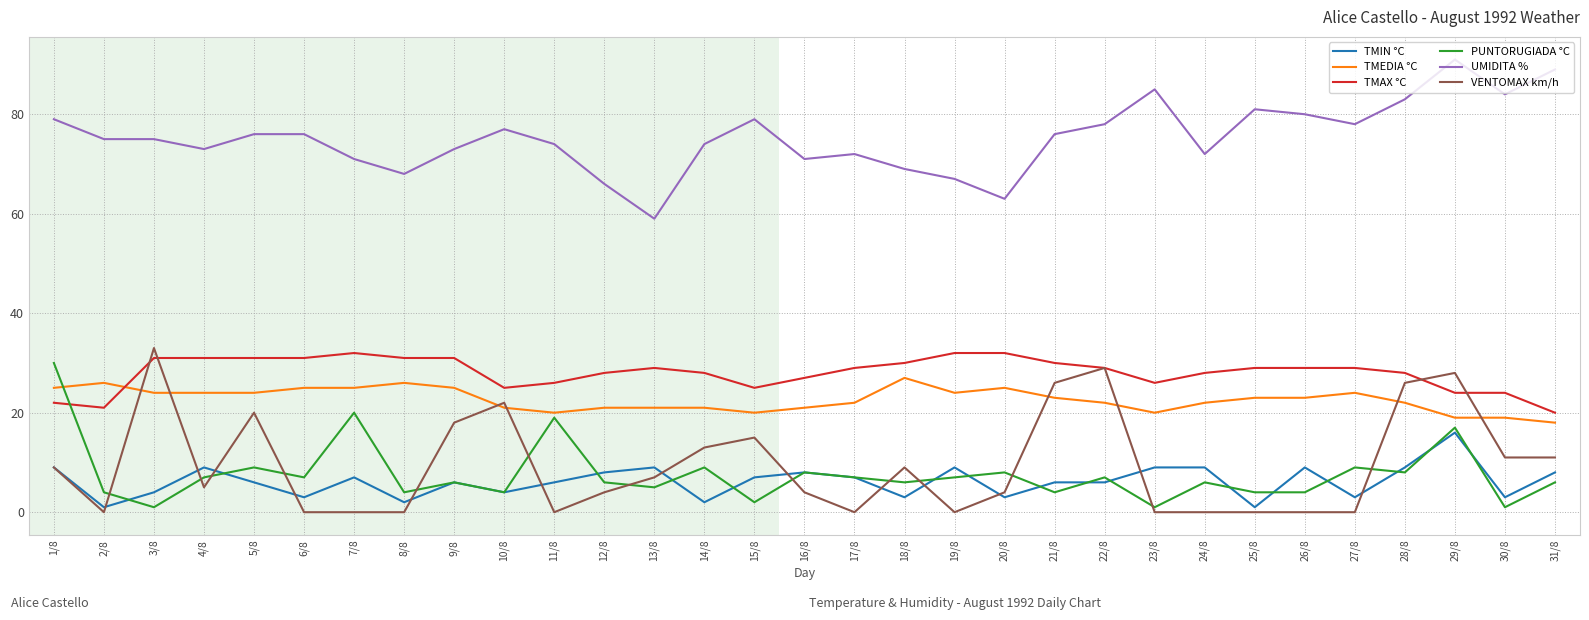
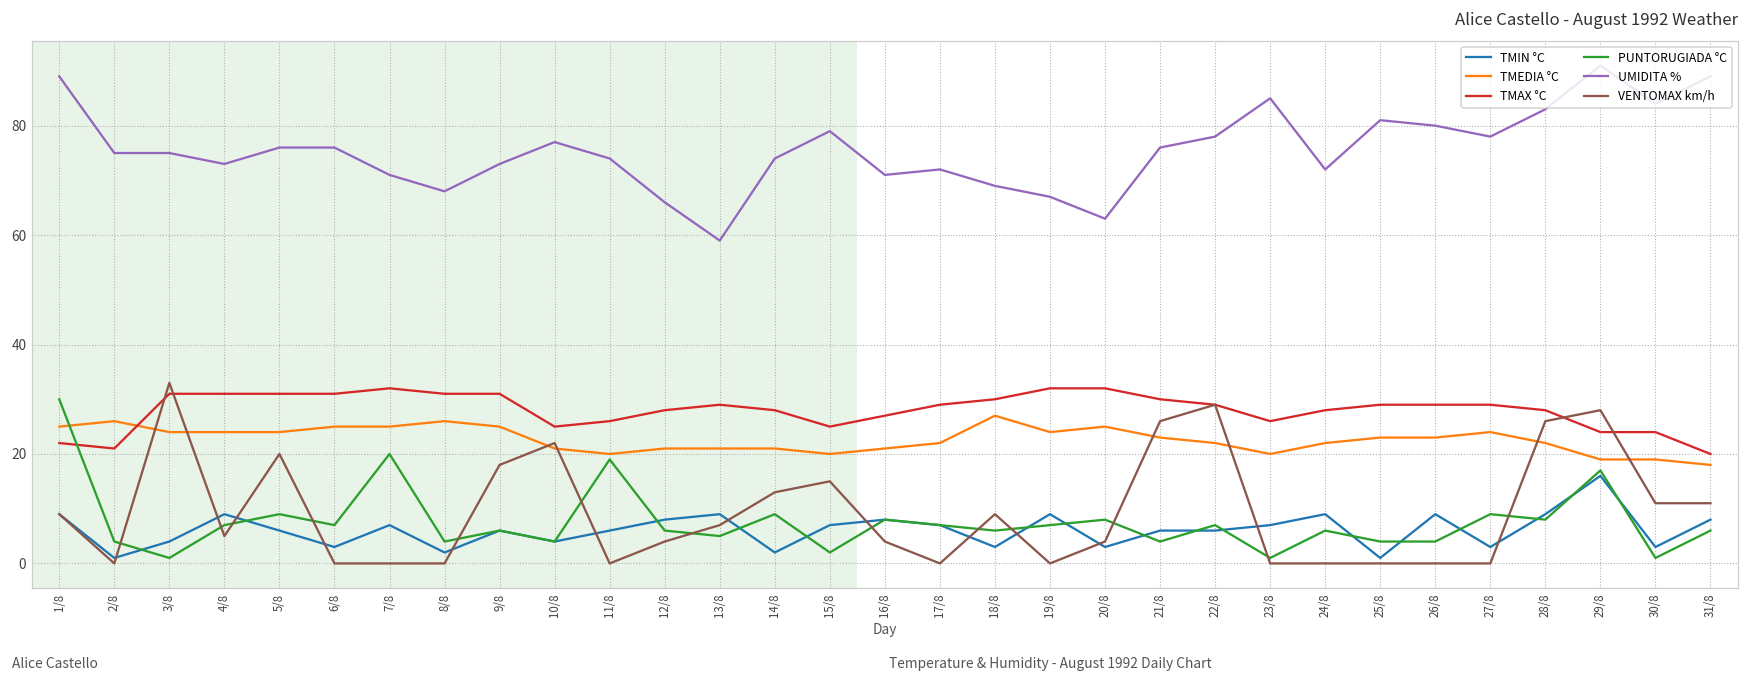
  {
    "TMIN °C": {
      "2/8": 1,
      "3/8": 4,
      "4/8": 9,
      "5/8": 6,
      "6/8": 3,
      "7/8": 7,
      "8/8": 2,
      "11/8": 6,
      "12/8": 8,
      "13/8": 9,
      "14/8": 2,
      "15/8": 7,
      "18/8": 3,
      "19/8": 9,
      "20/8": 3,
      "21/8": 6,
      "22/8": 6,
-     "23/8": 9,
+     "23/8": 7,
      "24/8": 9,
      "25/8": 1,
      "26/8": 9,
      "27/8": 3,
      "28/8": 9,
      "29/8": 16,
      "30/8": 3,
      "31/8": 8
    },
    "TMEDIA °C": {
      "1/8": 25,
      "2/8": 26,
      "3/8": 24,
      "4/8": 24,
      "5/8": 24,
      "6/8": 25,
      "7/8": 25,
      "8/8": 26,
      "9/8": 25,
      "10/8": 21,
      "11/8": 20,
      "12/8": 21,
      "13/8": 21,
      "14/8": 21,
      "15/8": 20,
      "16/8": 21,
      "17/8": 22,
      "18/8": 27,
      "19/8": 24,
      "20/8": 25,
      "21/8": 23,
      "22/8": 22,
      "23/8": 20,
      "24/8": 22,
      "25/8": 23,
      "26/8": 23,
      "27/8": 24,
      "28/8": 22,
      "29/8": 19,
      "30/8": 19,
      "31/8": 18
    },
    "TMAX °C": {
      "1/8": 22,
      "2/8": 21,
      "3/8": 31,
      "4/8": 31,
      "5/8": 31,
      "6/8": 31,
      "7/8": 32,
      "8/8": 31,
      "9/8": 31,
      "10/8": 25,
      "11/8": 26,
      "12/8": 28,
      "13/8": 29,
      "14/8": 28,
      "15/8": 25,
      "16/8": 27,
      "17/8": 29,
      "18/8": 30,
      "19/8": 32,
      "20/8": 32,
      "21/8": 30,
      "23/8": 26,
      "24/8": 28,
      "25/8": 29,
      "26/8": 29,
      "27/8": 29,
      "28/8": 28,
      "29/8": 24,
      "30/8": 24,
      "31/8": 20
    },
    "PUNTORUGIADA °C": {
      "1/8": 30,
      "2/8": 4,
      "3/8": 1,
      "4/8": 7,
      "5/8": 9,
      "6/8": 7,
      "7/8": 20,
      "8/8": 4,
      "11/8": 19,
      "12/8": 6,
      "13/8": 5,
      "14/8": 9,
      "15/8": 2,
      "18/8": 6,
      "19/8": 7,
      "20/8": 8,
      "21/8": 4,
      "22/8": 7,
      "23/8": 1,
      "24/8": 6,
      "25/8": 4,
      "26/8": 4,
      "27/8": 9,
      "28/8": 8,
      "29/8": 17,
      "30/8": 1,
      "31/8": 6
    },
    "UMIDITA %": {
-     "1/8": 79,
+     "1/8": 89,
      "2/8": 75,
      "3/8": 75,
      "4/8": 73,
      "5/8": 76,
      "6/8": 76,
      "7/8": 71,
      "8/8": 68,
      "9/8": 73,
      "10/8": 77,
      "11/8": 74,
      "12/8": 66,
      "13/8": 59,
      "14/8": 74,
      "15/8": 79,
      "16/8": 71,
      "17/8": 72,
      "18/8": 69,
      "19/8": 67,
      "20/8": 63,
      "21/8": 76,
      "22/8": 78,
      "23/8": 85,
      "24/8": 72,
      "25/8": 81,
      "26/8": 80,
      "27/8": 78,
      "28/8": 83,
      "30/8": 84
    },
    "VENTOMAX km/h": {
      "2/8": 0,
      "3/8": 33,
      "4/8": 5,
      "5/8": 20,
      "6/8": 0,
      "7/8": 0,
      "8/8": 0,
      "9/8": 18,
      "10/8": 22,
      "11/8": 0,
      "12/8": 4,
      "13/8": 7,
      "14/8": 13,
      "15/8": 15,
      "16/8": 4,
      "17/8": 0,
      "18/8": 9,
      "19/8": 0,
      "20/8": 4,
      "21/8": 26,
      "23/8": 0,
      "24/8": 0,
      "25/8": 0,
      "26/8": 0,
      "27/8": 0,
      "28/8": 26,
      "29/8": 28,
      "30/8": 11,
      "31/8": 11
    }
  }
